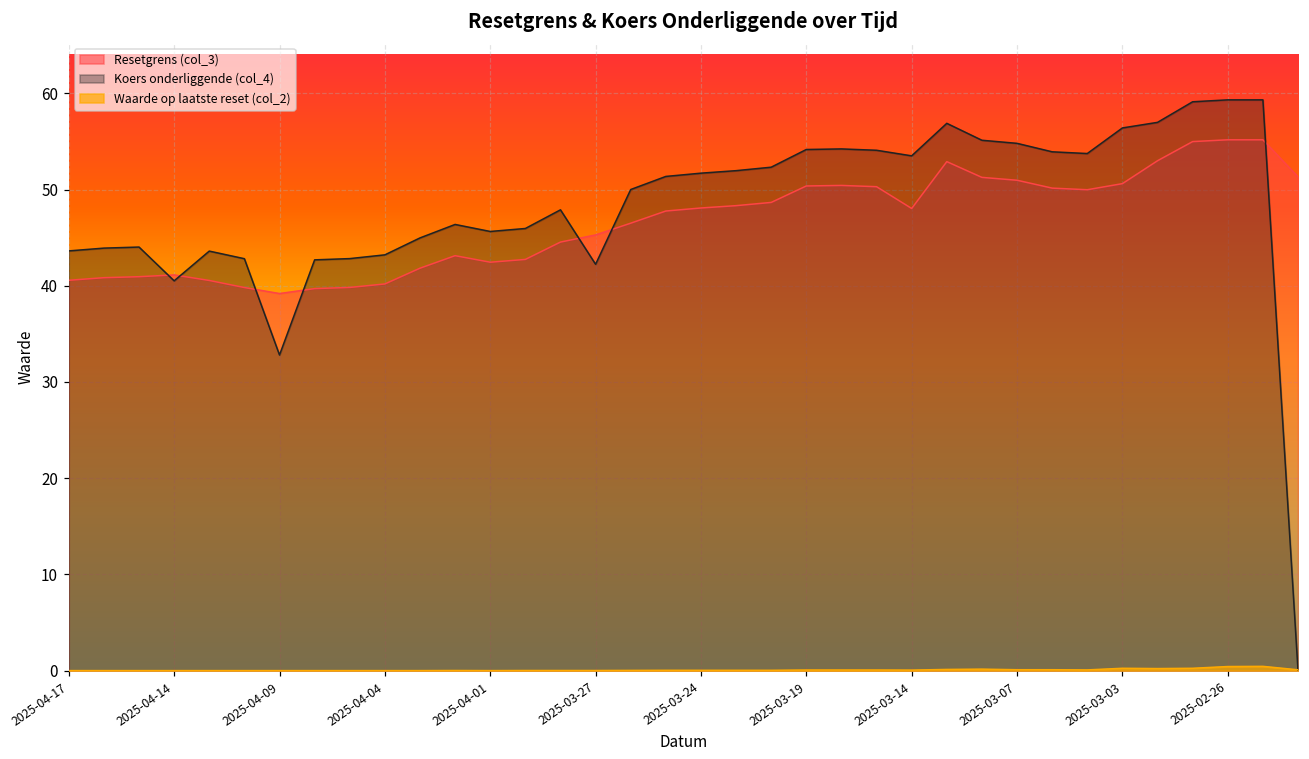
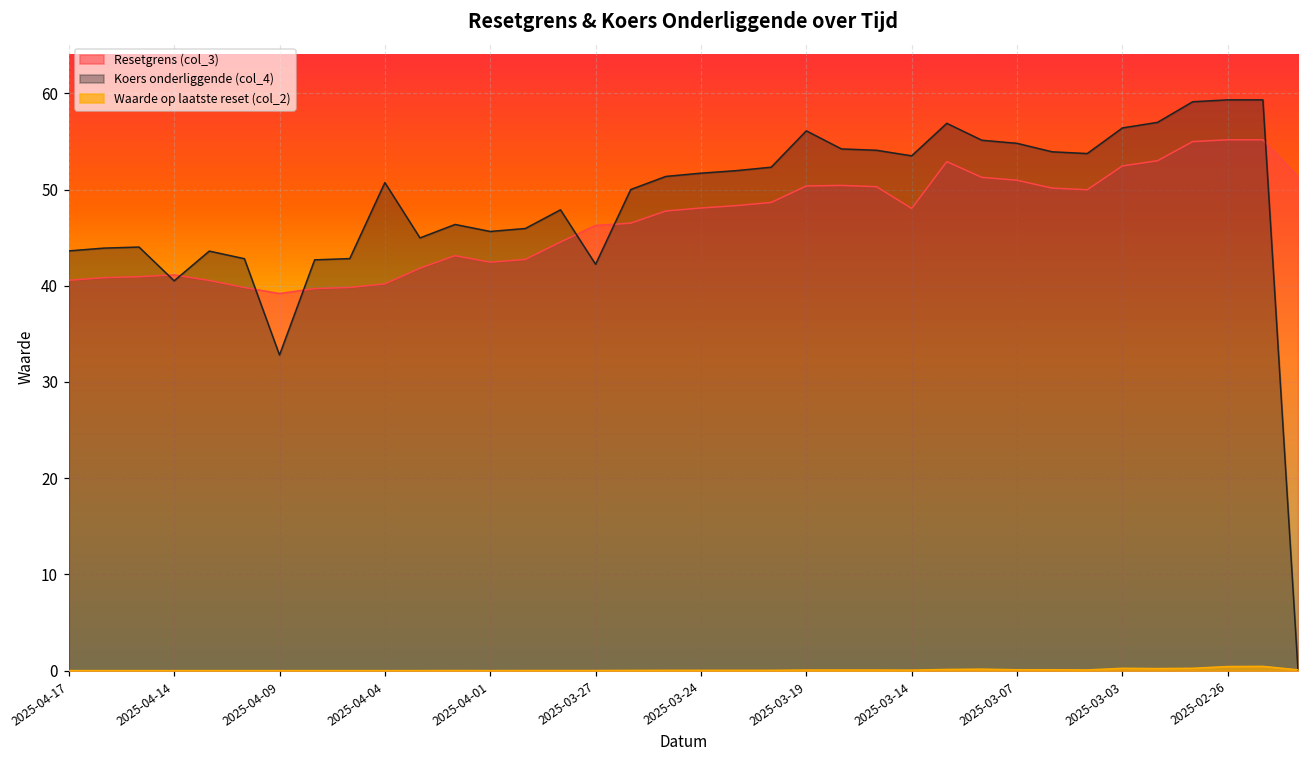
  {
    "Resetgrens (col_3)": {
      "2025-04-17": 41,
      "2025-04-14": 41,
      "2025-04-09": 39,
      "2025-04-04": 40,
      "2025-04-01": 42,
-     "2025-03-27": 45,
+     "2025-03-27": 46,
      "2025-03-24": 48,
      "2025-03-19": 50,
      "2025-03-14": 48,
      "2025-03-07": 51,
-     "2025-03-03": 51,
+     "2025-03-03": 52,
      "2025-02-26": 55
    },
    "Koers onderliggende (col_4)": {
      "2025-04-17": 44,
      "2025-04-14": 41,
      "2025-04-09": 33,
-     "2025-04-04": 43,
+     "2025-04-04": 51,
      "2025-04-01": 46,
      "2025-03-27": 42,
      "2025-03-24": 52,
-     "2025-03-19": 54,
+     "2025-03-19": 56,
      "2025-03-14": 54,
      "2025-03-07": 55,
      "2025-03-03": 56,
      "2025-02-26": 59
    },
    "Waarde op laatste reset (col_2)": {
      "2025-04-17": 0,
      "2025-04-14": 0,
      "2025-04-09": 0,
      "2025-04-04": 0,
      "2025-04-01": 0,
      "2025-03-27": 0,
      "2025-03-24": 0,
      "2025-03-19": 0,
      "2025-03-14": 0,
      "2025-03-07": 0,
      "2025-03-03": 0,
      "2025-02-26": 0
    }
  }
